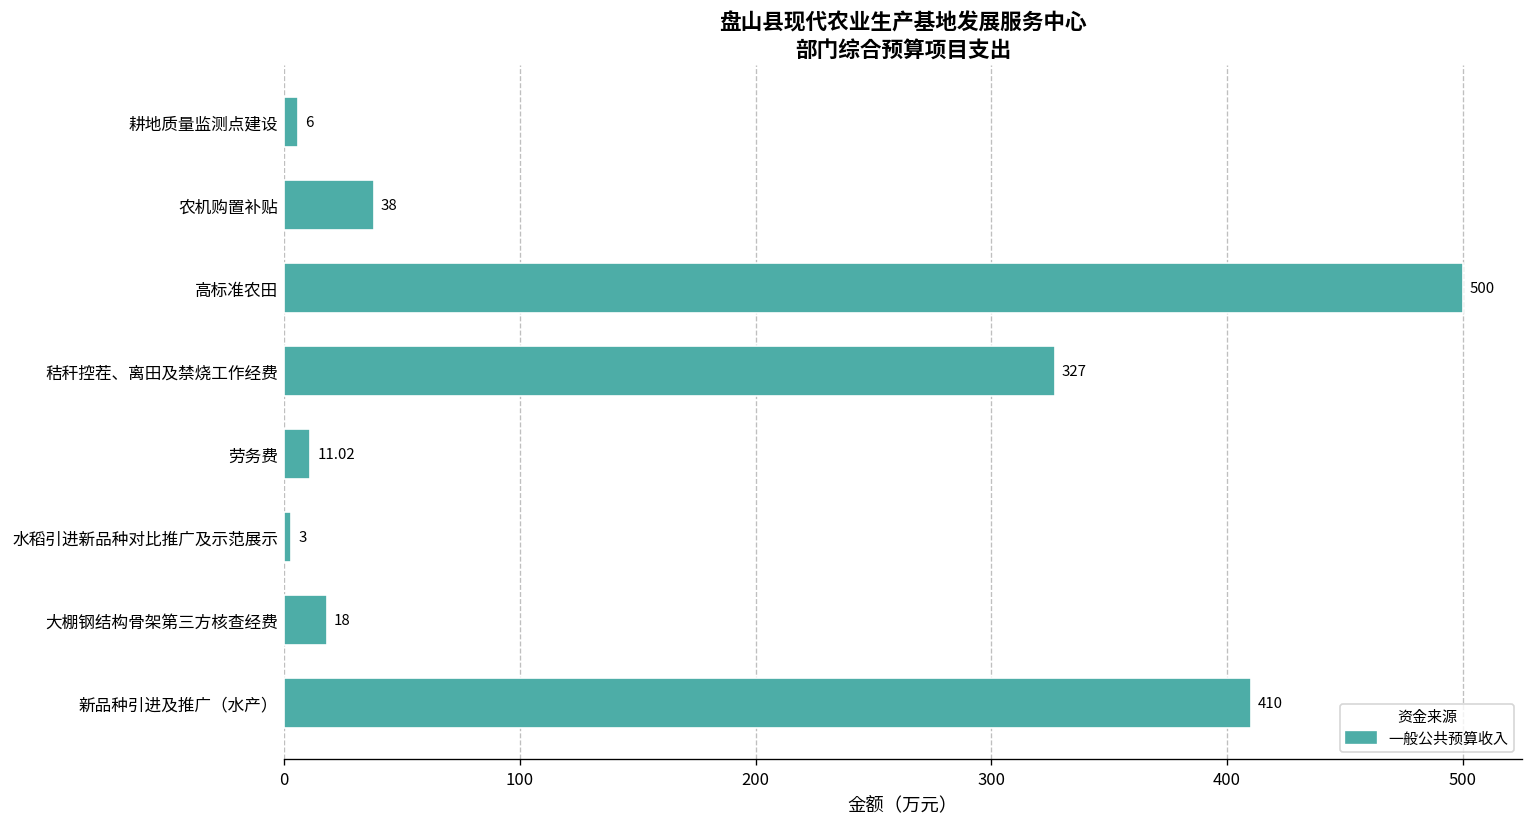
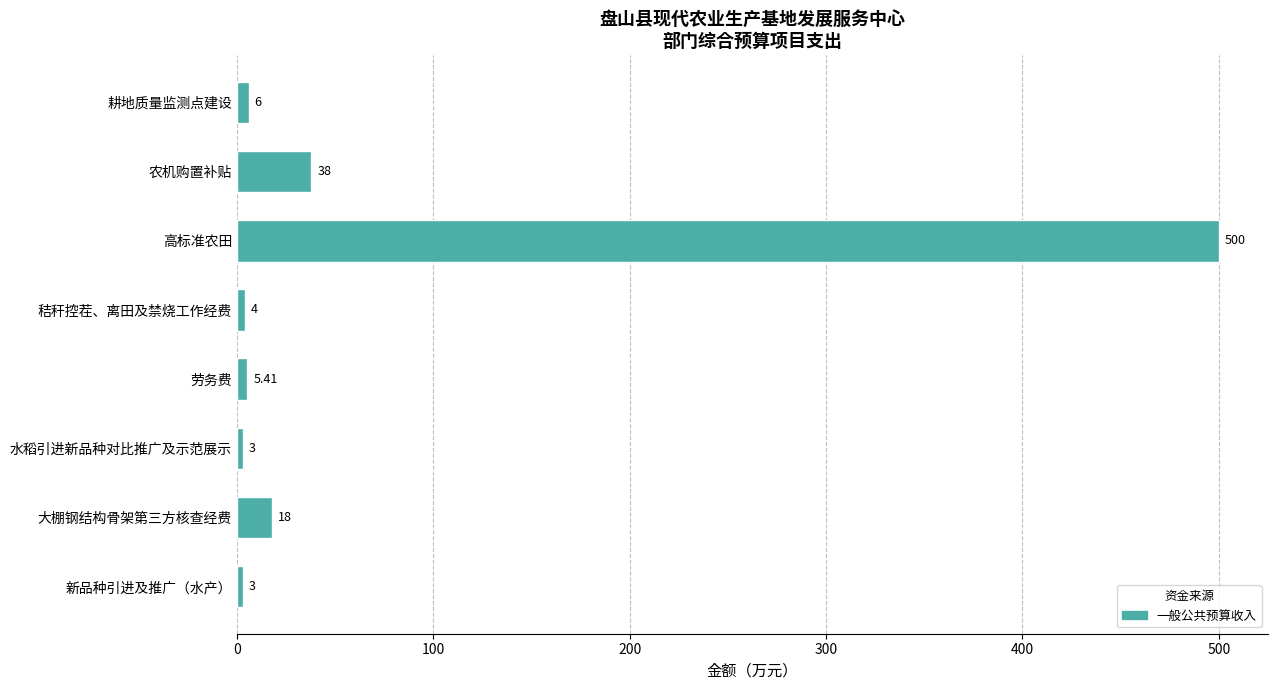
  {
    "耕地质量监测点建设": 6,
    "农机购置补贴": 38,
    "高标准农田": 500,
-   "秸秆控茬、离田及禁烧工作经费": 327,
-   "劳务费": 11.02,
+   "秸秆控茬、离田及禁烧工作经费": 4,
+   "劳务费": 5.41,
    "水稻引进新品种对比推广及示范展示": 3,
    "大棚钢结构骨架第三方核查经费": 18,
-   "新品种引进及推广（水产）": 410
+   "新品种引进及推广（水产）": 3
  }
